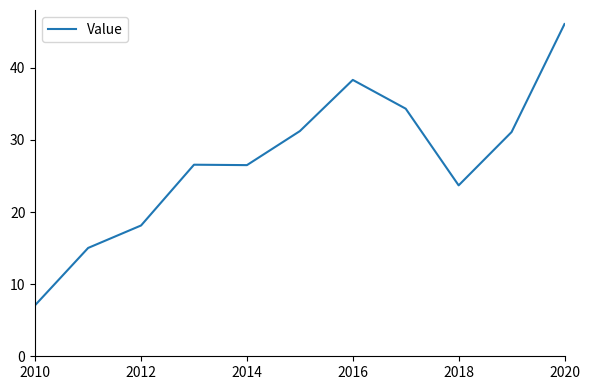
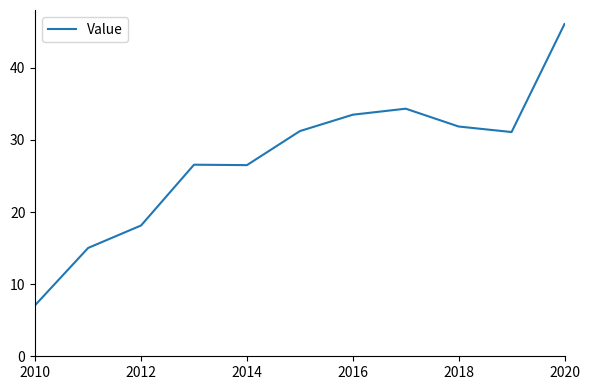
  {
    "2010": 7,
    "2012": 18,
    "2014": 27,
-   "2016": 38,
-   "2018": 24,
+   "2016": 33,
+   "2018": 32,
    "2020": 46
  }
